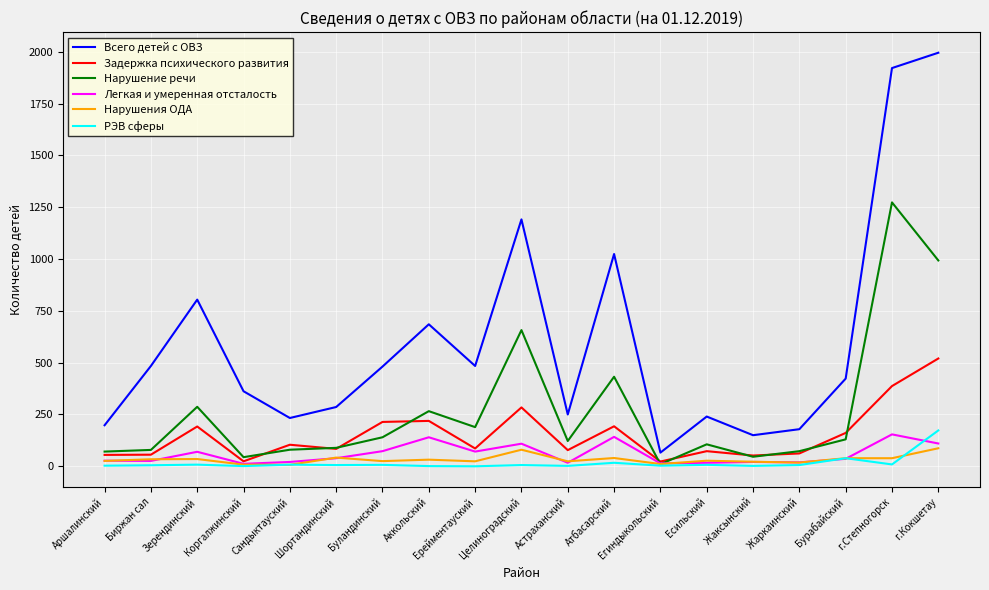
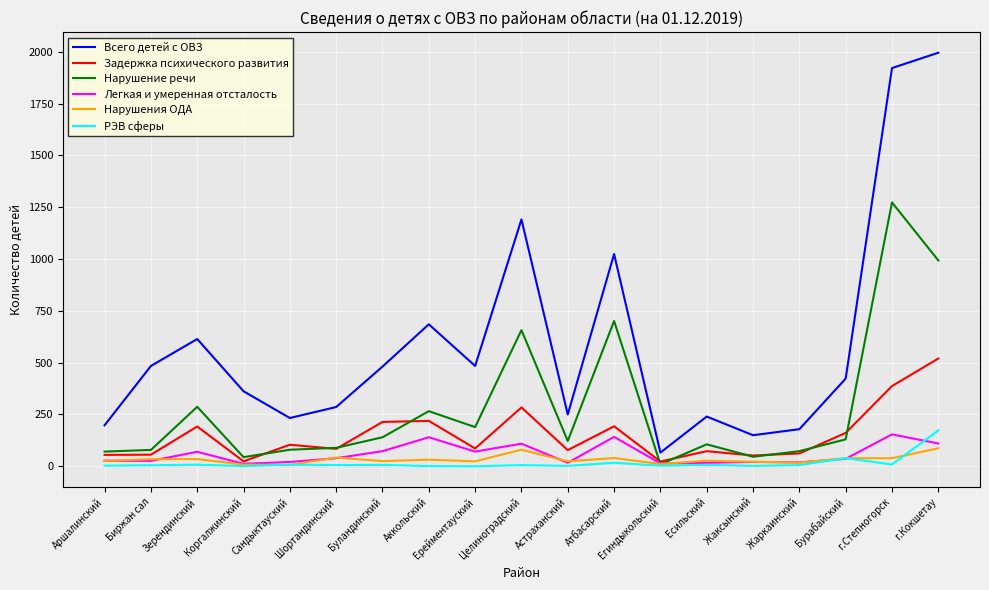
  {
    "Всего детей с ОВЗ": {
      "Аршалинский": 200,
      "Биржан сал": 480,
-     "Зерендинский": 800,
+     "Зерендинский": 610,
      "Коргалжинский": 360,
      "Сандыктауский": 230,
      "Шортандинский": 290,
      "Буландинский": 480,
      "Аккольский": 690,
      "Ерейментауский": 480,
      "Целиноградский": 1190,
      "Астраханский": 250,
      "Атбасарский": 1020,
      "Егиндыкольский": 70,
      "Есильский": 240,
      "Жаксынский": 150,
      "Жаркаинский": 180,
      "Бурабайский": 420,
      "г.Степногорск": 1920,
      "г.Кокшетау": 2000
    },
    "Задержка психического развития": {
      "Аршалинский": 60,
      "Биржан сал": 60,
      "Зерендинский": 190,
      "Сандыктауский": 100,
      "Буландинский": 210,
      "Аккольский": 220,
      "Ерейментауский": 90,
      "Целиноградский": 280,
      "Астраханский": 80,
      "Атбасарский": 190,
      "Есильский": 70,
      "Бурабайский": 160,
      "г.Степногорск": 390,
      "г.Кокшетау": 520
    },
    "Нарушение речи": {
      "Аршалинский": 70,
      "Биржан сал": 80,
      "Зерендинский": 290,
      "Коргалжинский": 40,
      "Сандыктауский": 80,
      "Буландинский": 140,
      "Аккольский": 270,
      "Ерейментауский": 190,
      "Целиноградский": 660,
      "Астраханский": 120,
-     "Атбасарский": 430,
+     "Атбасарский": 700,
      "Есильский": 110,
      "Бурабайский": 130,
      "г.Степногорск": 1270,
      "г.Кокшетау": 990
    },
    "Легкая и умеренная отсталость": {
      "Зерендинский": 70,
      "Сандыктауский": 20,
      "Буландинский": 70,
      "Аккольский": 140,
      "Ерейментауский": 70,
      "Целиноградский": 110,
      "Атбасарский": 140,
      "г.Степногорск": 150,
      "г.Кокшетау": 110
    },
    "Нарушения ОДА": {
      "Зерендинский": 40,
      "Буландинский": 30,
      "Аккольский": 30,
      "Ерейментауский": 20,
      "Целиноградский": 80,
      "Атбасарский": 40,
      "г.Степногорск": 40,
      "г.Кокшетау": 90
    },
    "РЭВ сферы": {
      "Аршалинский": 0,
      "Биржан сал": 10,
      "Зерендинский": 10,
      "Шортандинский": 10,
      "Буландинский": 10,
      "Аккольский": 0,
      "Ерейментауский": 0,
      "Целиноградский": 10,
      "Астраханский": 0,
      "Атбасарский": 20,
      "Жаксынский": 0,
      "г.Степногорск": 10,
      "г.Кокшетау": 170
    }
  }
